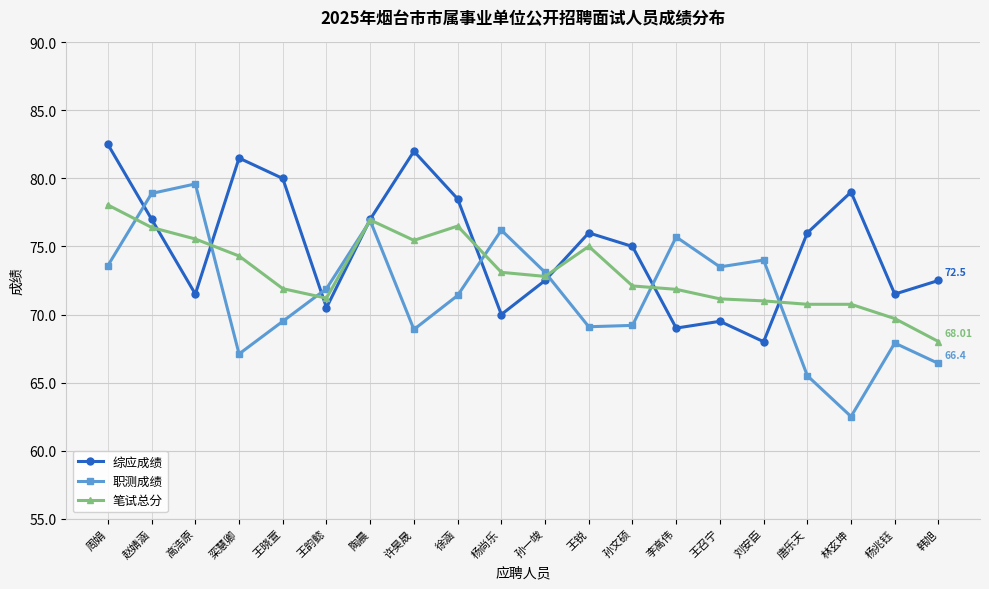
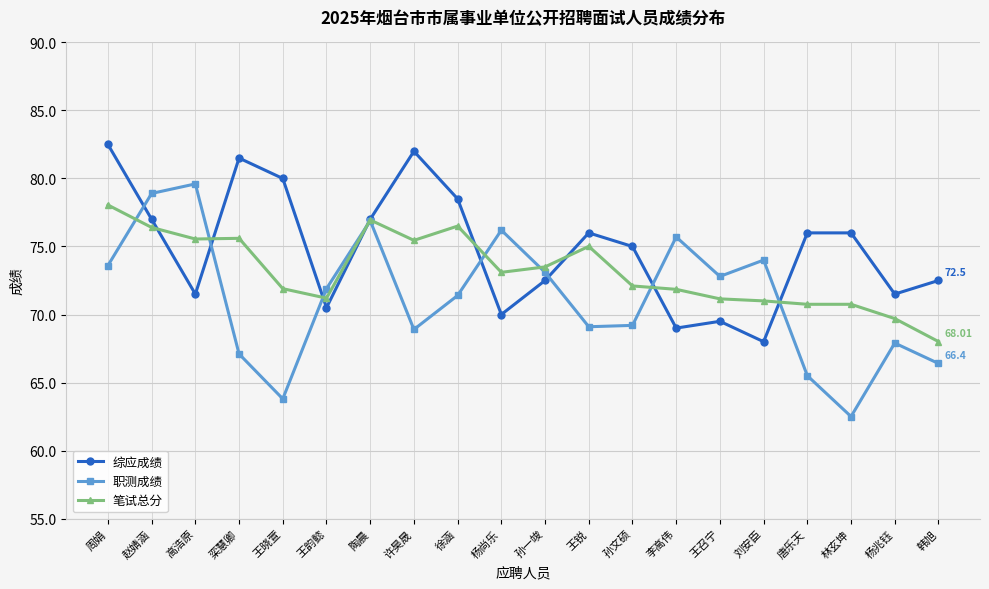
  {
    "综应成绩": {
      "周娟": 82.5,
      "赵婧涵": 77,
      "高浩原": 71.5,
      "栾慧卿": 81.5,
      "王晓萱": 80,
      "王韵懿": 70.5,
      "许昊晟": 82,
      "徐涵": 78.5,
      "杨尚乐": 70,
      "孙一竣": 72.5,
      "王锐": 76,
      "孙文硕": 75,
      "李高伟": 69,
      "王召宁": 69.5,
      "刘安臣": 68,
      "唐乐天": 76,
-     "林玄坤": 79,
+     "林玄坤": 76,
      "杨兆钰": 71.5
    },
    "职测成绩": {
      "周娟": 73.6,
      "赵婧涵": 78.9,
      "高浩原": 79.6,
      "栾慧卿": 67.1,
-     "王晓萱": 69.5,
+     "王晓萱": 63.8,
      "王韵懿": 71.9,
      "许昊晟": 68.9,
      "徐涵": 71.4,
      "杨尚乐": 76.2,
      "孙一竣": 73.1,
      "王锐": 69.1,
      "孙文硕": 69.2,
      "李高伟": 75.7,
-     "王召宁": 73.5,
+     "王召宁": 72.8,
      "刘安臣": 74.0,
      "唐乐天": 65.5,
      "林玄坤": 62.5,
      "杨兆钰": 67.9
    },
    "笔试总分": {
      "周娟": 78.1,
      "赵婧涵": 76.4,
      "高浩原": 75.6,
-     "栾慧卿": 74.3,
+     "栾慧卿": 75.6,
      "王晓萱": 71.9,
      "王韵懿": 71.2,
      "许昊晟": 75.5,
      "徐涵": 76.5,
      "杨尚乐": 73.1,
-     "孙一竣": 72.8,
+     "孙一竣": 73.5,
      "王锐": 75.0,
      "孙文硕": 72.1,
      "李高伟": 71.9,
      "王召宁": 71.2,
      "刘安臣": 71.0,
      "唐乐天": 70.8,
      "林玄坤": 70.8,
      "杨兆钰": 69.7
    }
  }
